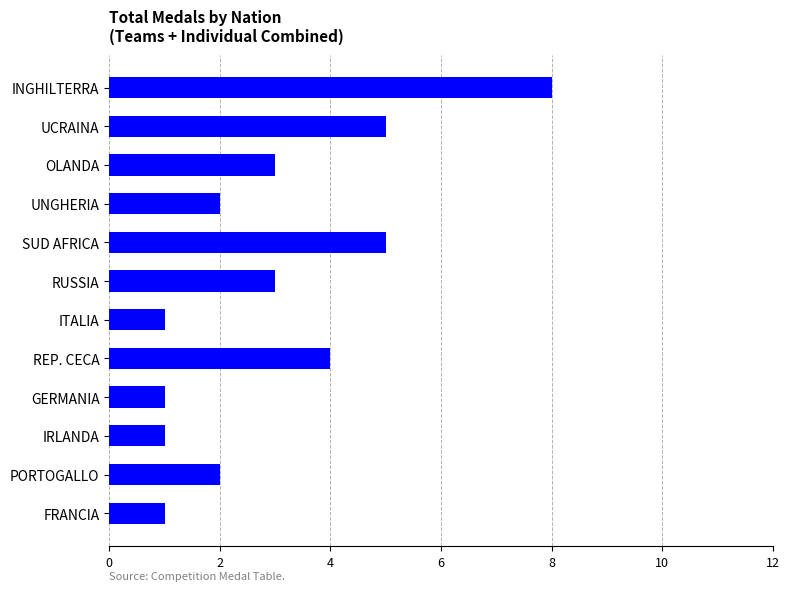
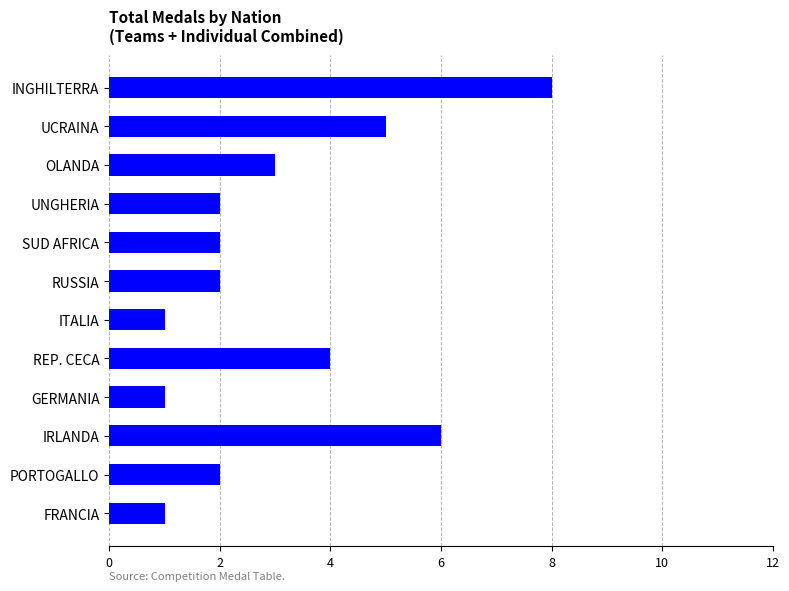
  {
    "INGHILTERRA": 8,
    "UCRAINA": 5,
    "OLANDA": 3,
    "UNGHERIA": 2,
-   "SUD AFRICA": 5,
-   "RUSSIA": 3,
+   "SUD AFRICA": 2,
+   "RUSSIA": 2,
    "ITALIA": 1,
    "REP. CECA": 4,
    "GERMANIA": 1,
-   "IRLANDA": 1,
+   "IRLANDA": 6,
    "PORTOGALLO": 2,
    "FRANCIA": 1
  }
